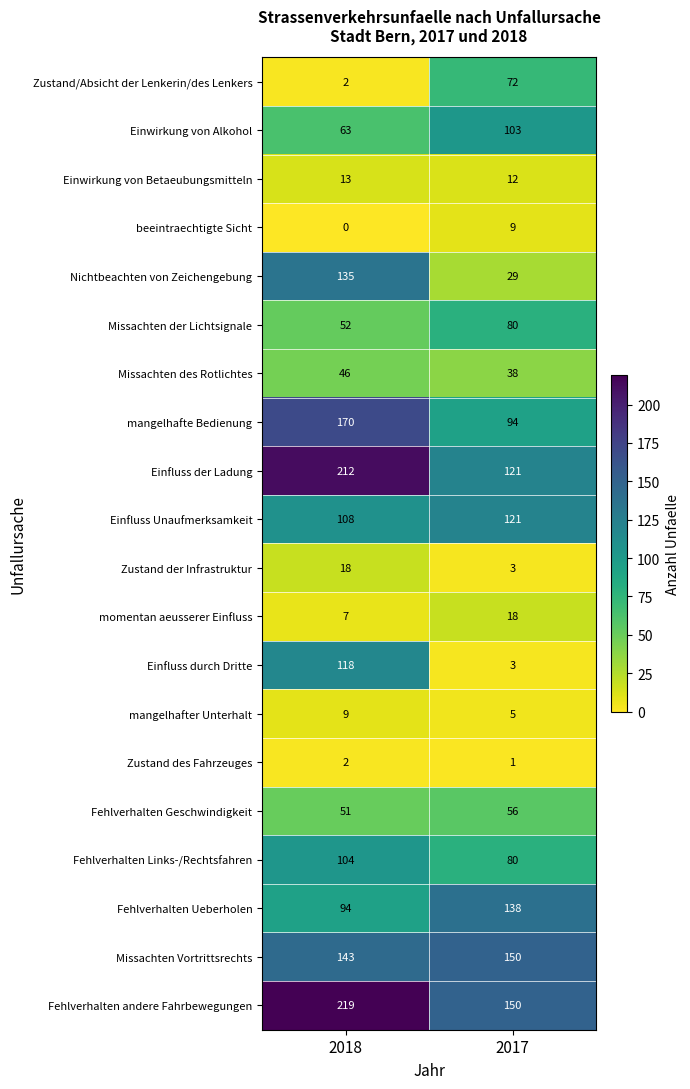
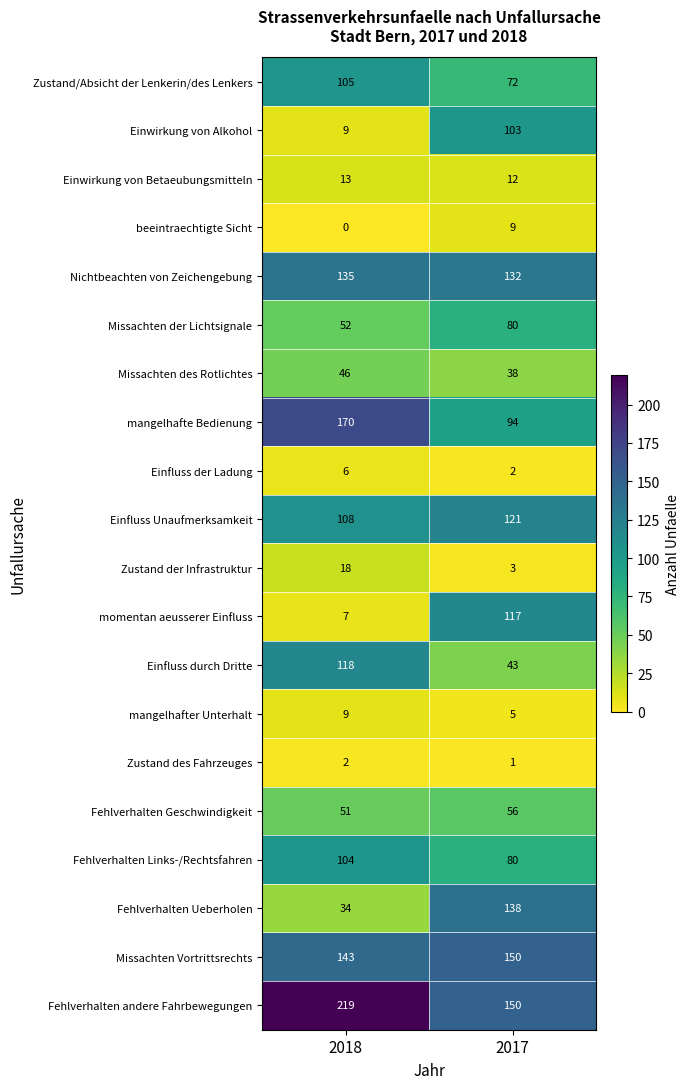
  {
    "Zustand/Absicht der Lenkerin/des Lenkers": {
-     "2018": 2,
+     "2018": 105,
      "2017": 72
    },
    "Einwirkung von Alkohol": {
-     "2018": 63,
+     "2018": 9,
      "2017": 103
    },
    "Einwirkung von Betaeubungsmitteln": {
      "2018": 13,
      "2017": 12
    },
    "beeintraechtigte Sicht": {
      "2018": 0,
      "2017": 9
    },
    "Nichtbeachten von Zeichengebung": {
      "2018": 135,
-     "2017": 29
+     "2017": 132
    },
    "Missachten der Lichtsignale": {
      "2018": 52,
      "2017": 80
    },
    "Missachten des Rotlichtes": {
      "2018": 46,
      "2017": 38
    },
    "mangelhafte Bedienung": {
      "2018": 170,
      "2017": 94
    },
    "Einfluss der Ladung": {
-     "2018": 212,
-     "2017": 121
+     "2018": 6,
+     "2017": 2
    },
    "Einfluss Unaufmerksamkeit": {
      "2018": 108,
      "2017": 121
    },
    "Zustand der Infrastruktur": {
      "2018": 18,
      "2017": 3
    },
    "momentan aeusserer Einfluss": {
      "2018": 7,
-     "2017": 18
+     "2017": 117
    },
    "Einfluss durch Dritte": {
      "2018": 118,
-     "2017": 3
+     "2017": 43
    },
    "mangelhafter Unterhalt": {
      "2018": 9,
      "2017": 5
    },
    "Zustand des Fahrzeuges": {
      "2018": 2,
      "2017": 1
    },
    "Fehlverhalten Geschwindigkeit": {
      "2018": 51,
      "2017": 56
    },
    "Fehlverhalten Links-/Rechtsfahren": {
      "2018": 104,
      "2017": 80
    },
    "Fehlverhalten Ueberholen": {
-     "2018": 94,
+     "2018": 34,
      "2017": 138
    },
    "Missachten Vortrittsrechts": {
      "2018": 143,
      "2017": 150
    },
    "Fehlverhalten andere Fahrbewegungen": {
      "2018": 219,
      "2017": 150
    }
  }
